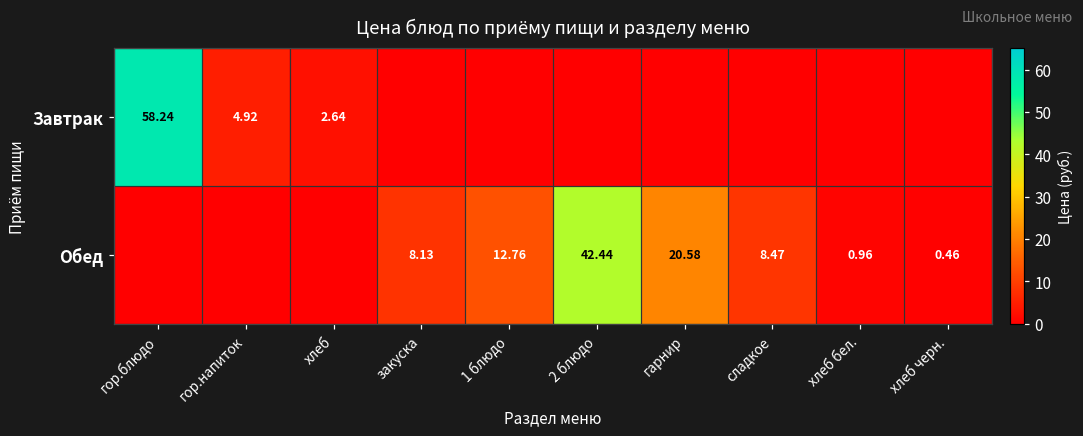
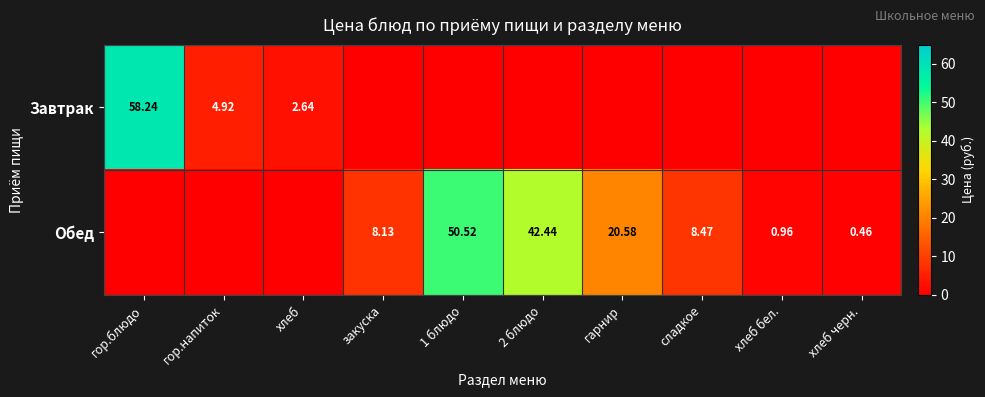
  {
    "Завтрак": {
      "гор.блюдо": 58.24,
      "гор.напиток": 4.92,
      "хлеб": 2.64
    },
    "Обед": {
      "закуска": 8.13,
-     "1 блюдо": 12.76,
+     "1 блюдо": 50.52,
      "2 блюдо": 42.44,
      "гарнир": 20.58,
      "сладкое": 8.47,
      "хлеб бел.": 0.96,
      "хлеб черн.": 0.46
    }
  }
